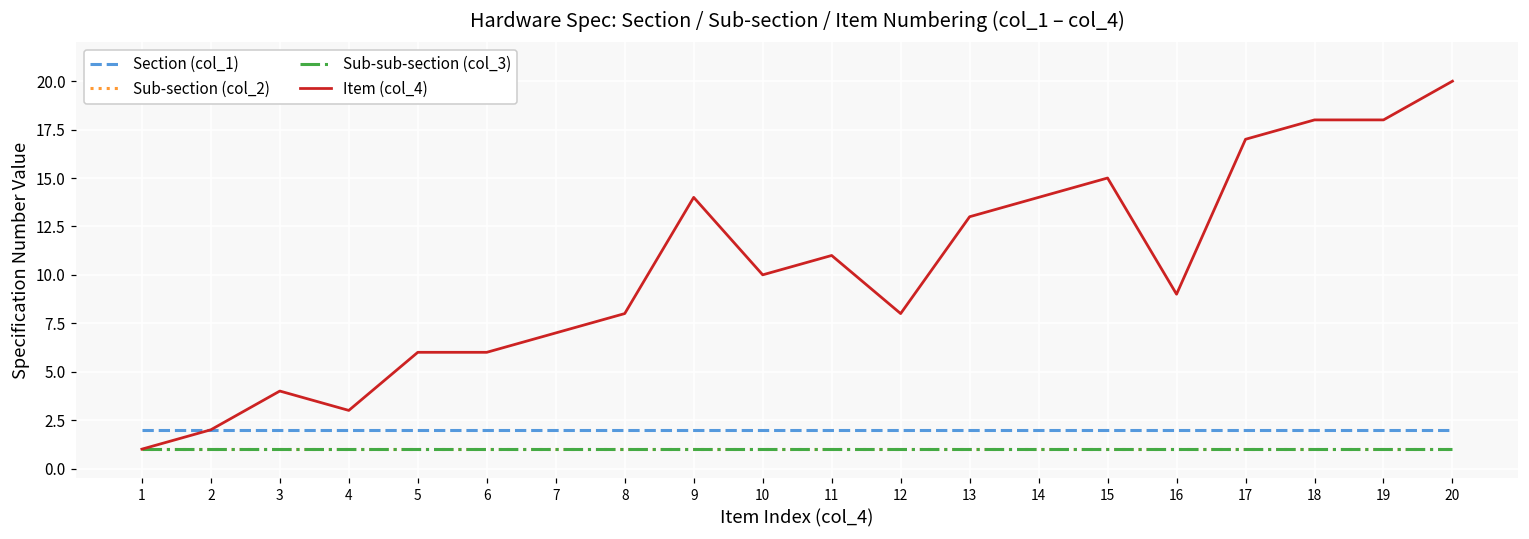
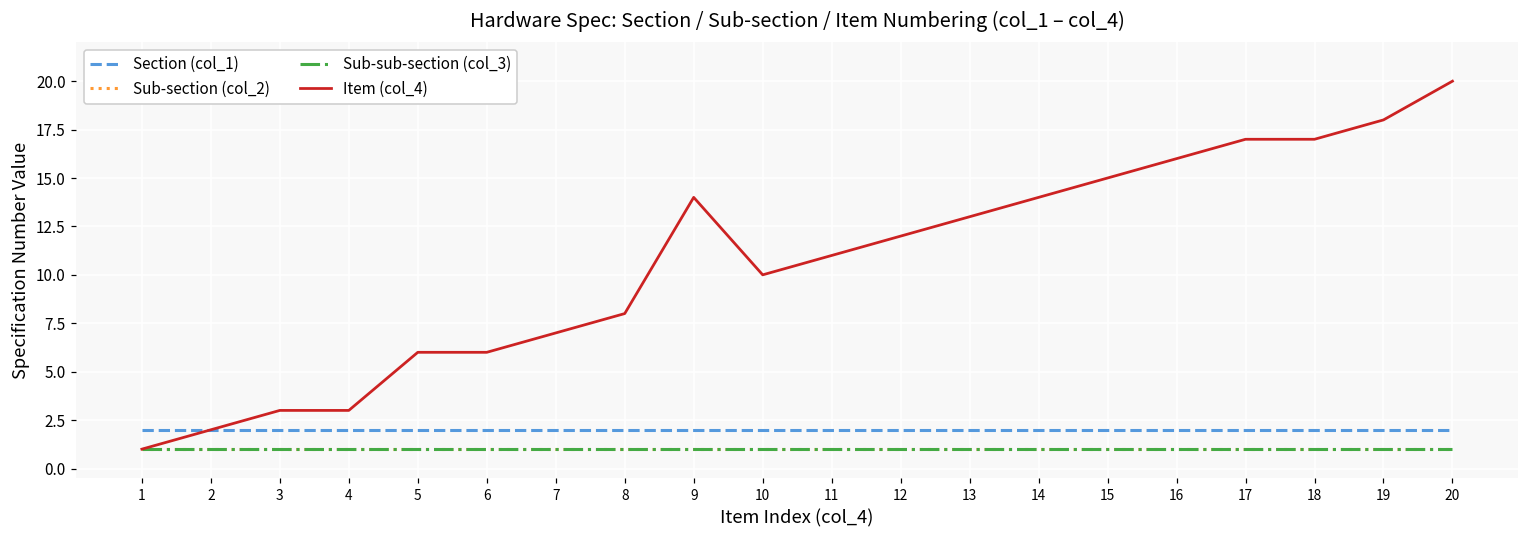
  {
    "Section (col_1)": {
      "1": 2,
      "3": 2,
      "4": 2,
      "5": 2,
      "6": 2,
      "7": 2,
      "8": 2,
      "9": 2,
      "10": 2,
      "11": 2,
      "12": 2,
      "13": 2,
      "14": 2,
      "15": 2,
      "16": 2,
      "17": 2,
      "18": 2,
      "19": 2,
      "20": 2
    },
    "Sub-sub-section (col_3)": {
      "2": 1,
      "3": 1,
      "4": 1,
      "5": 1,
      "6": 1,
      "7": 1,
      "8": 1,
      "9": 1,
      "10": 1,
      "11": 1,
      "12": 1,
      "13": 1,
      "14": 1,
      "15": 1,
      "16": 1,
      "17": 1,
      "18": 1,
      "19": 1,
      "20": 1
    },
    "Item (col_4)": {
-     "3": 4,
+     "3": 3,
      "4": 3,
      "5": 6,
      "6": 6,
      "7": 7,
      "8": 8,
      "9": 14,
      "10": 10,
      "11": 11,
-     "12": 8,
+     "12": 12,
      "13": 13,
      "14": 14,
      "15": 15,
-     "16": 9,
+     "16": 16,
      "17": 17,
-     "18": 18,
+     "18": 17,
      "19": 18,
      "20": 20
    }
  }
